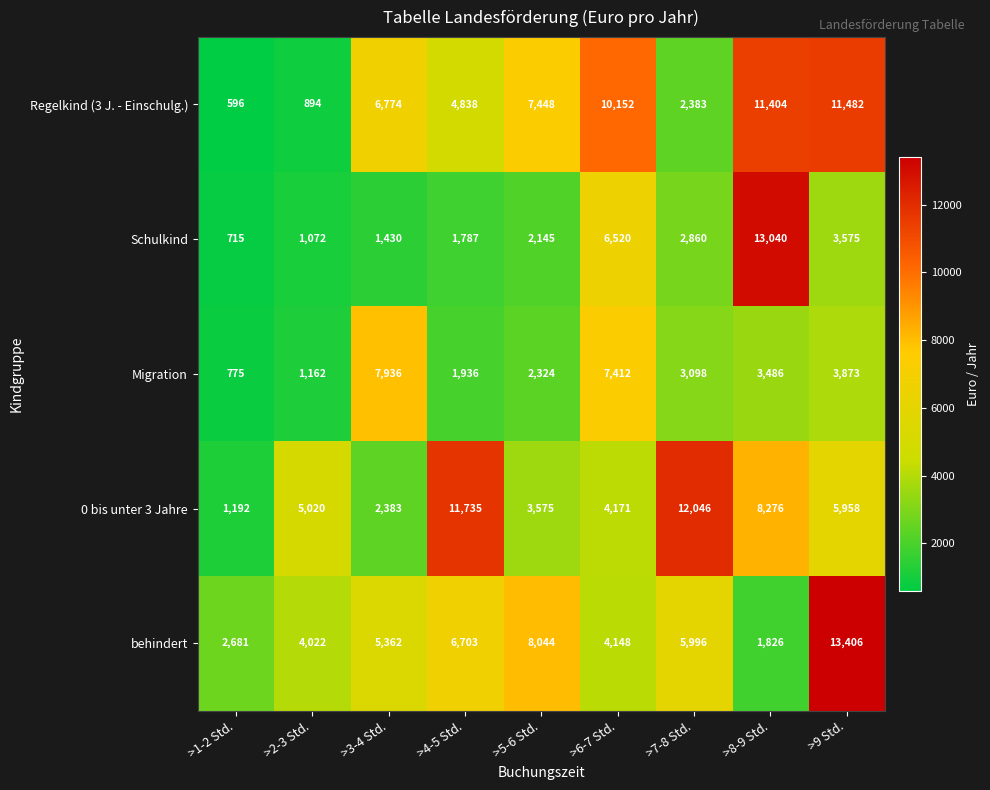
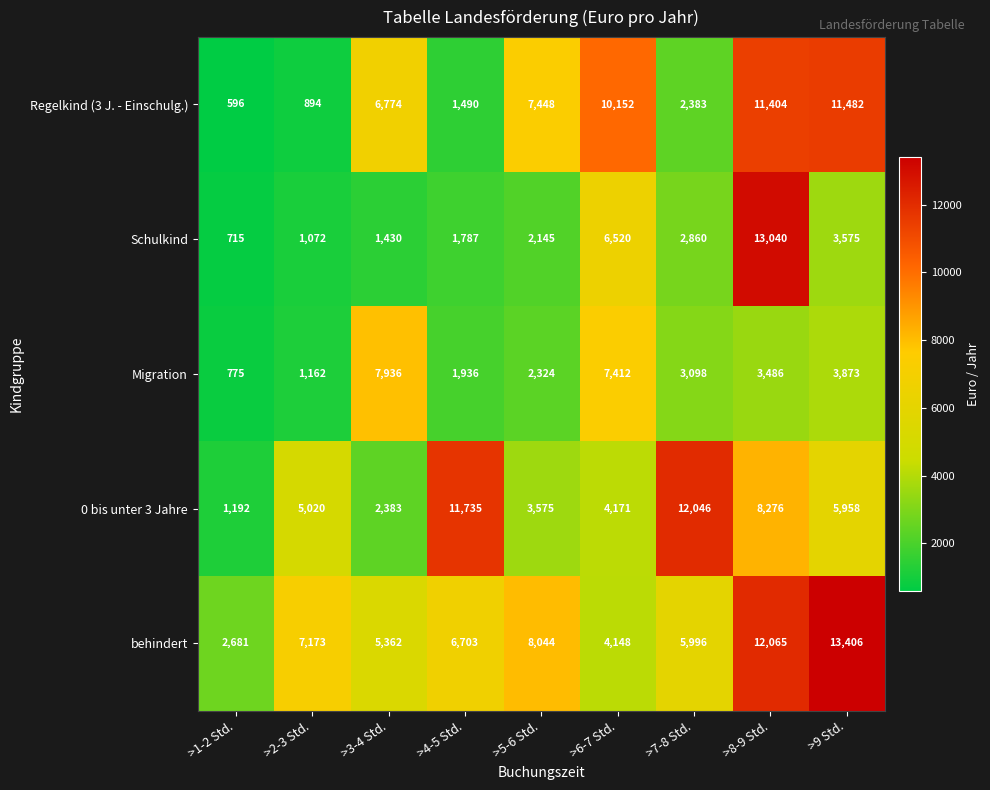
  {
    "Regelkind (3 J. - Einschulg.)": {
      ">1-2 Std.": "596",
      ">2-3 Std.": "894",
      ">3-4 Std.": "6,774",
-     ">4-5 Std.": "4,838",
+     ">4-5 Std.": "1,490",
      ">5-6 Std.": "7,448",
      ">6-7 Std.": "10,152",
      ">7-8 Std.": "2,383",
      ">8-9 Std.": "11,404",
      ">9 Std.": "11,482"
    },
    "Schulkind": {
      ">1-2 Std.": "715",
      ">2-3 Std.": "1,072",
      ">3-4 Std.": "1,430",
      ">4-5 Std.": "1,787",
      ">5-6 Std.": "2,145",
      ">6-7 Std.": "6,520",
      ">7-8 Std.": "2,860",
      ">8-9 Std.": "13,040",
      ">9 Std.": "3,575"
    },
    "Migration": {
      ">1-2 Std.": "775",
      ">2-3 Std.": "1,162",
      ">3-4 Std.": "7,936",
      ">4-5 Std.": "1,936",
      ">5-6 Std.": "2,324",
      ">6-7 Std.": "7,412",
      ">7-8 Std.": "3,098",
      ">8-9 Std.": "3,486",
      ">9 Std.": "3,873"
    },
    "0 bis unter 3 Jahre": {
      ">1-2 Std.": "1,192",
      ">2-3 Std.": "5,020",
      ">3-4 Std.": "2,383",
      ">4-5 Std.": "11,735",
      ">5-6 Std.": "3,575",
      ">6-7 Std.": "4,171",
      ">7-8 Std.": "12,046",
      ">8-9 Std.": "8,276",
      ">9 Std.": "5,958"
    },
    "behindert": {
      ">1-2 Std.": "2,681",
-     ">2-3 Std.": "4,022",
+     ">2-3 Std.": "7,173",
      ">3-4 Std.": "5,362",
      ">4-5 Std.": "6,703",
      ">5-6 Std.": "8,044",
      ">6-7 Std.": "4,148",
      ">7-8 Std.": "5,996",
-     ">8-9 Std.": "1,826",
+     ">8-9 Std.": "12,065",
      ">9 Std.": "13,406"
    }
  }
